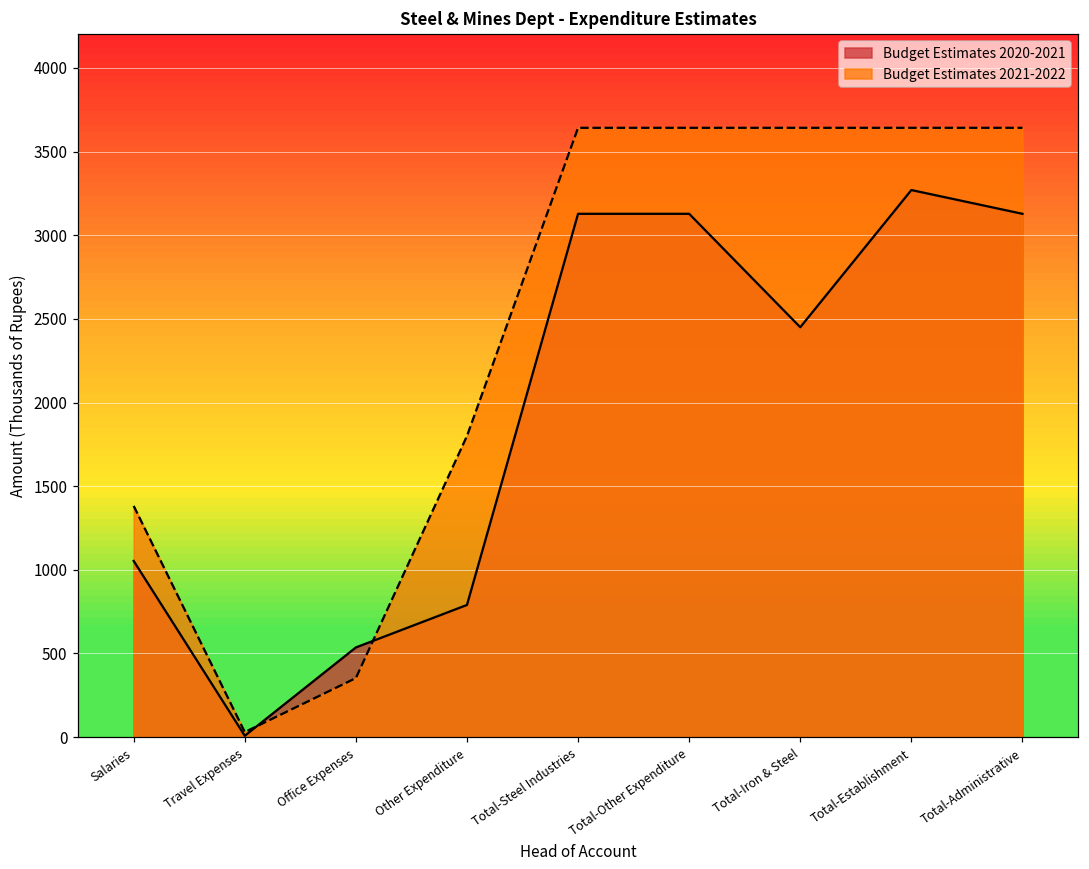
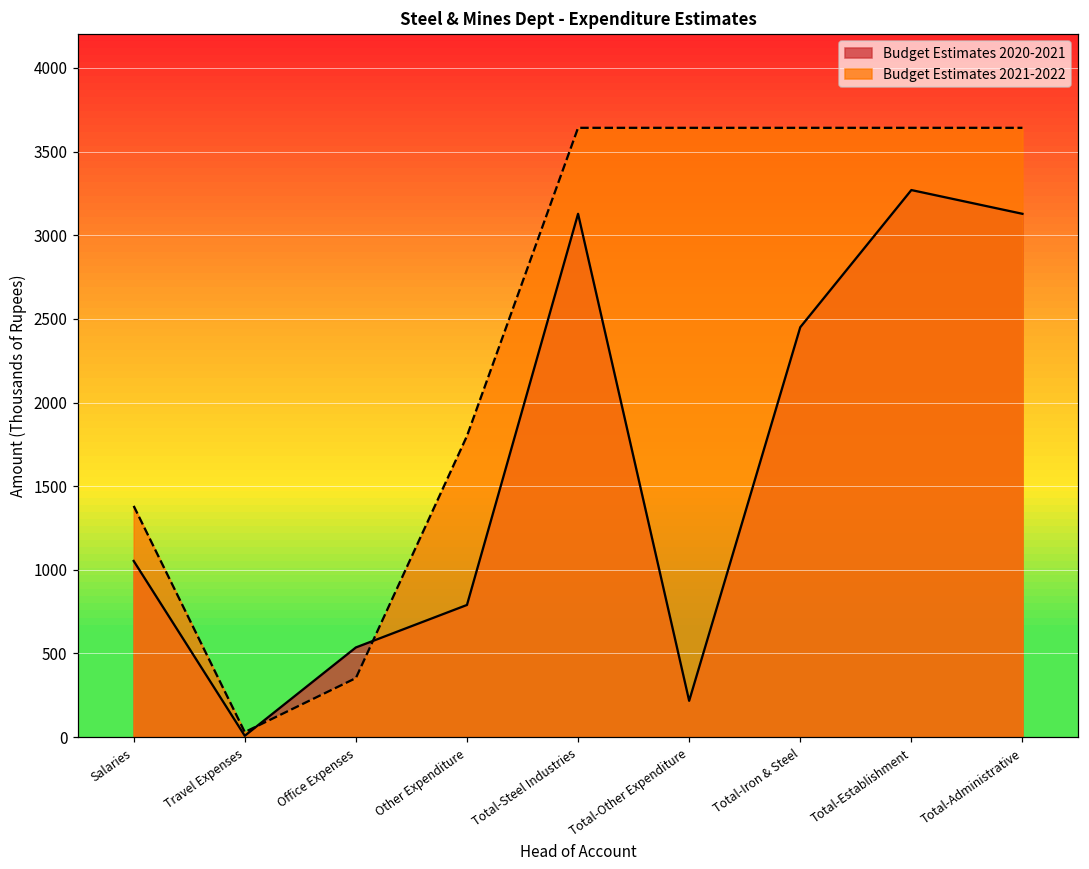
  {
    "Budget Estimates 2020-2021": {
      "Salaries": 1050,
      "Travel Expenses": 10,
      "Office Expenses": 540,
      "Other Expenditure": 790,
      "Total-Steel Industries": 3130,
-     "Total-Other Expenditure": 3130,
+     "Total-Other Expenditure": 220,
      "Total-Iron & Steel": 2450,
      "Total-Establishment": 3270,
      "Total-Administrative": 3130
    },
    "Budget Estimates 2021-2022": {
      "Salaries": 1380,
      "Travel Expenses": 30,
      "Office Expenses": 350,
      "Other Expenditure": 1800,
      "Total-Steel Industries": 3640,
      "Total-Other Expenditure": 3640,
      "Total-Iron & Steel": 3640,
      "Total-Establishment": 3640,
      "Total-Administrative": 3640
    }
  }
